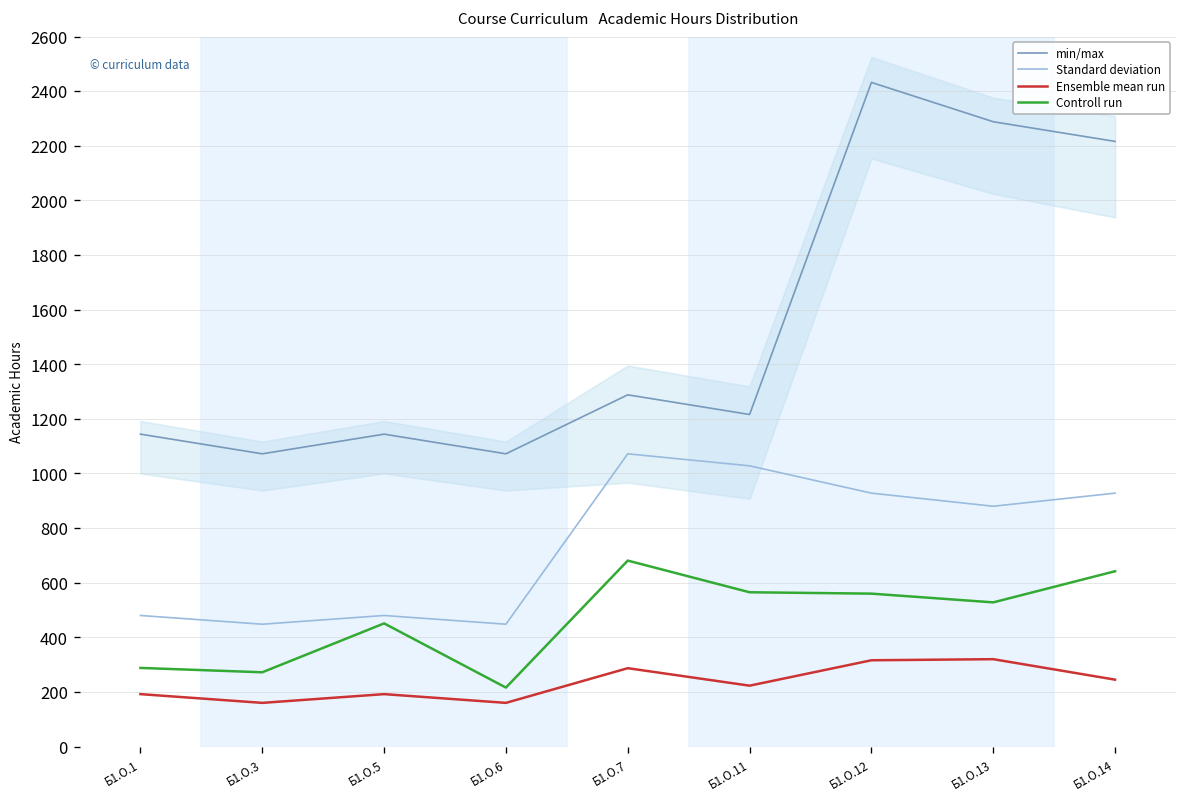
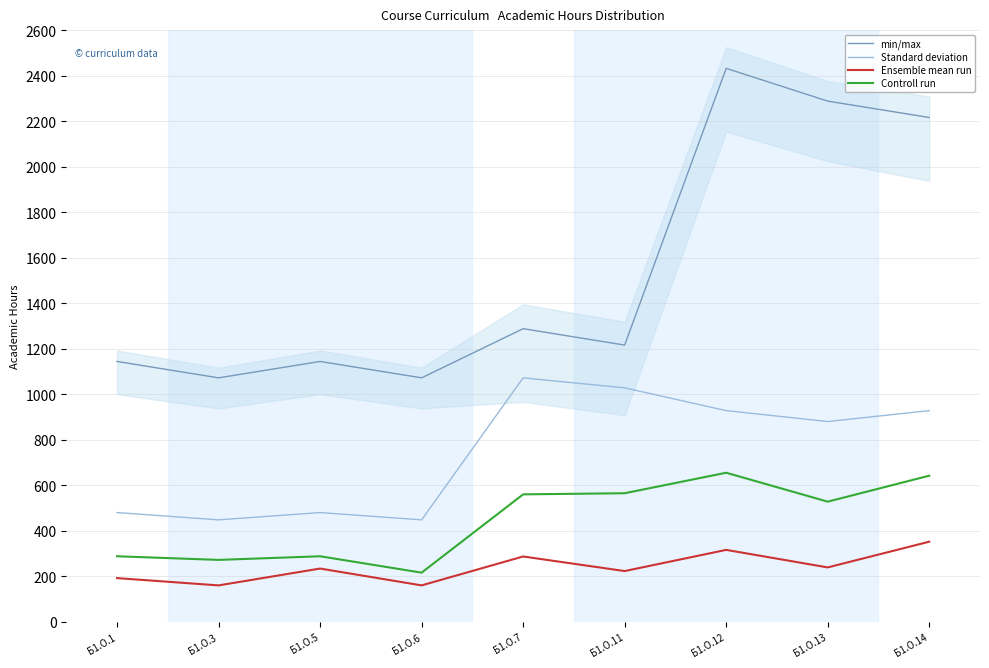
  {
    "Ensemble mean run": {
      "Б1.О.1": 190,
      "Б1.О.3": 160,
-     "Б1.О.5": 190,
+     "Б1.О.5": 230,
      "Б1.О.6": 160,
      "Б1.О.7": 290,
      "Б1.О.11": 220,
      "Б1.О.12": 320,
-     "Б1.О.13": 320,
-     "Б1.О.14": 250
+     "Б1.О.13": 240,
+     "Б1.О.14": 350
    },
    "Controll run": {
      "Б1.О.1": 290,
      "Б1.О.3": 270,
-     "Б1.О.5": 450,
+     "Б1.О.5": 290,
      "Б1.О.6": 220,
-     "Б1.О.7": 680,
+     "Б1.О.7": 560,
      "Б1.О.11": 570,
-     "Б1.О.12": 560,
+     "Б1.О.12": 660,
      "Б1.О.13": 530,
      "Б1.О.14": 640
    }
  }
